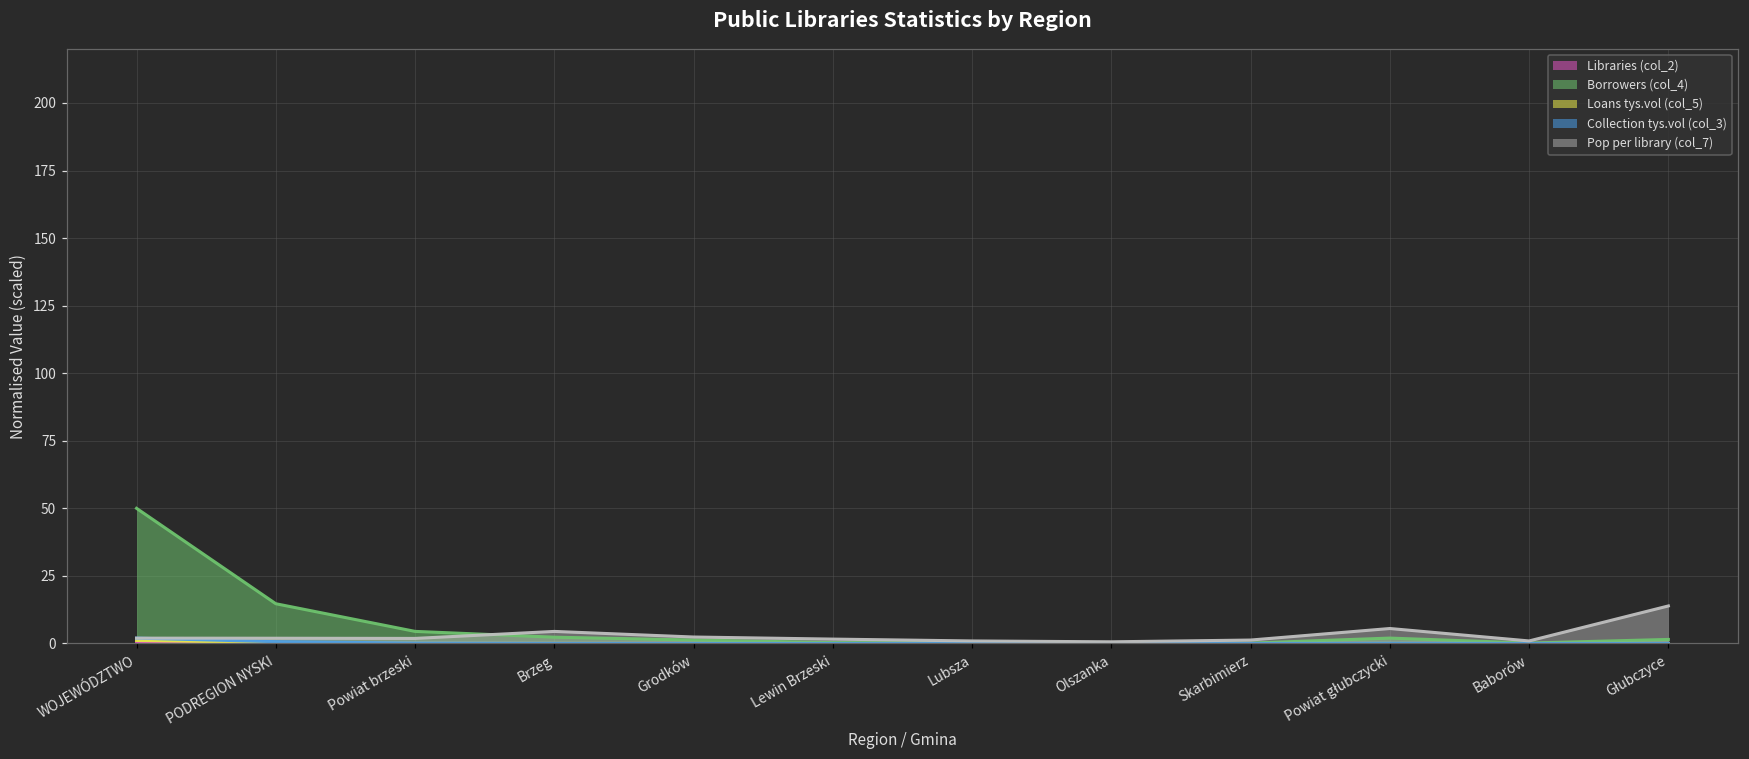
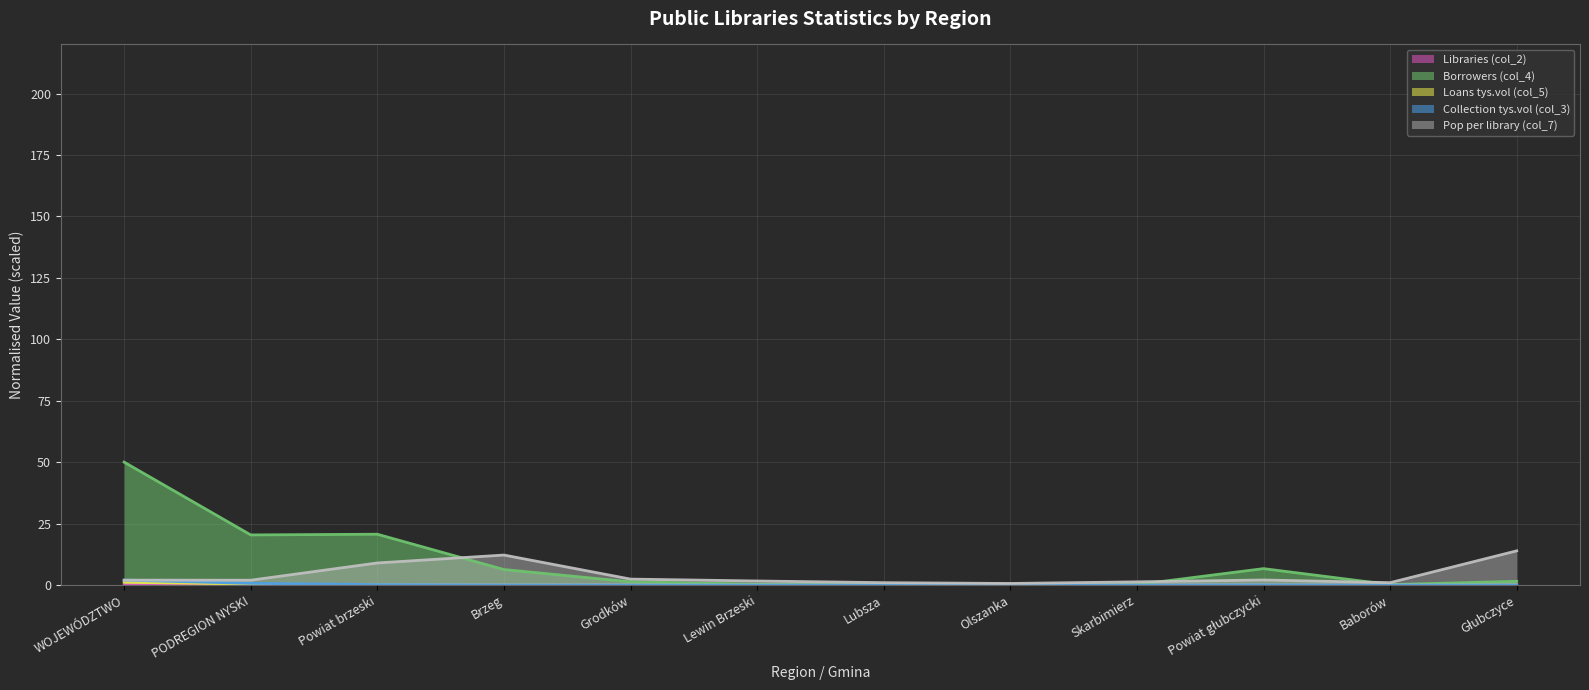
  {
    "Libraries (col_2)": {
      "WOJEWÓDZTWO": 0
    },
    "Borrowers (col_4)": {
      "WOJEWÓDZTWO": 50,
-     "PODREGION NYSKI": 15,
-     "Powiat brzeski": 4,
-     "Brzeg": 2,
+     "PODREGION NYSKI": 20,
+     "Powiat brzeski": 21,
+     "Brzeg": 6,
      "Grodków": 1,
-     "Powiat głubczycki": 2,
+     "Powiat głubczycki": 7,
      "Głubczyce": 1
    },
    "Pop per library (col_7)": {
      "PODREGION NYSKI": 2,
-     "Powiat brzeski": 2,
-     "Brzeg": 4,
+     "Powiat brzeski": 9,
+     "Brzeg": 12,
      "Grodków": 2,
      "Lewin Brzeski": 2,
      "Skarbimierz": 1,
-     "Powiat głubczycki": 6,
+     "Powiat głubczycki": 2,
      "Głubczyce": 14
    }
  }
